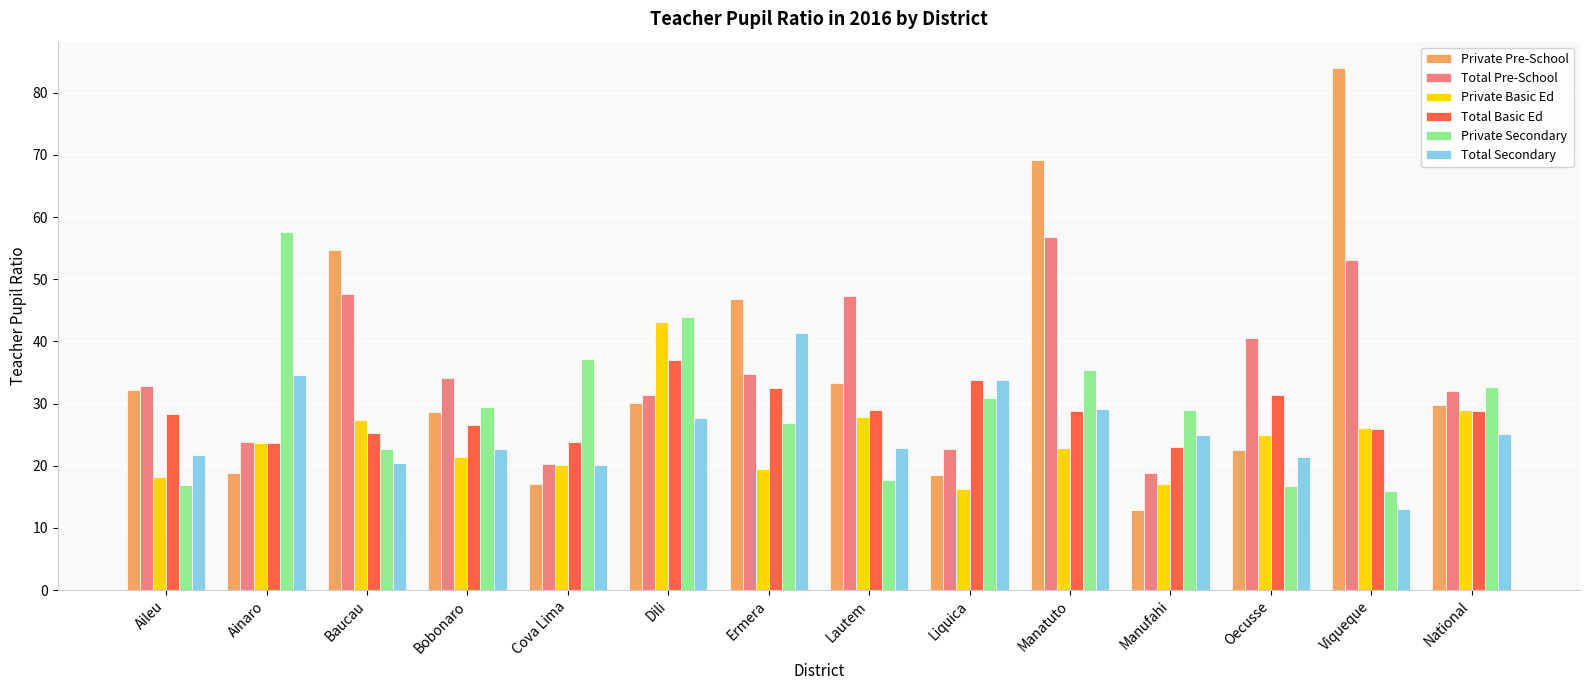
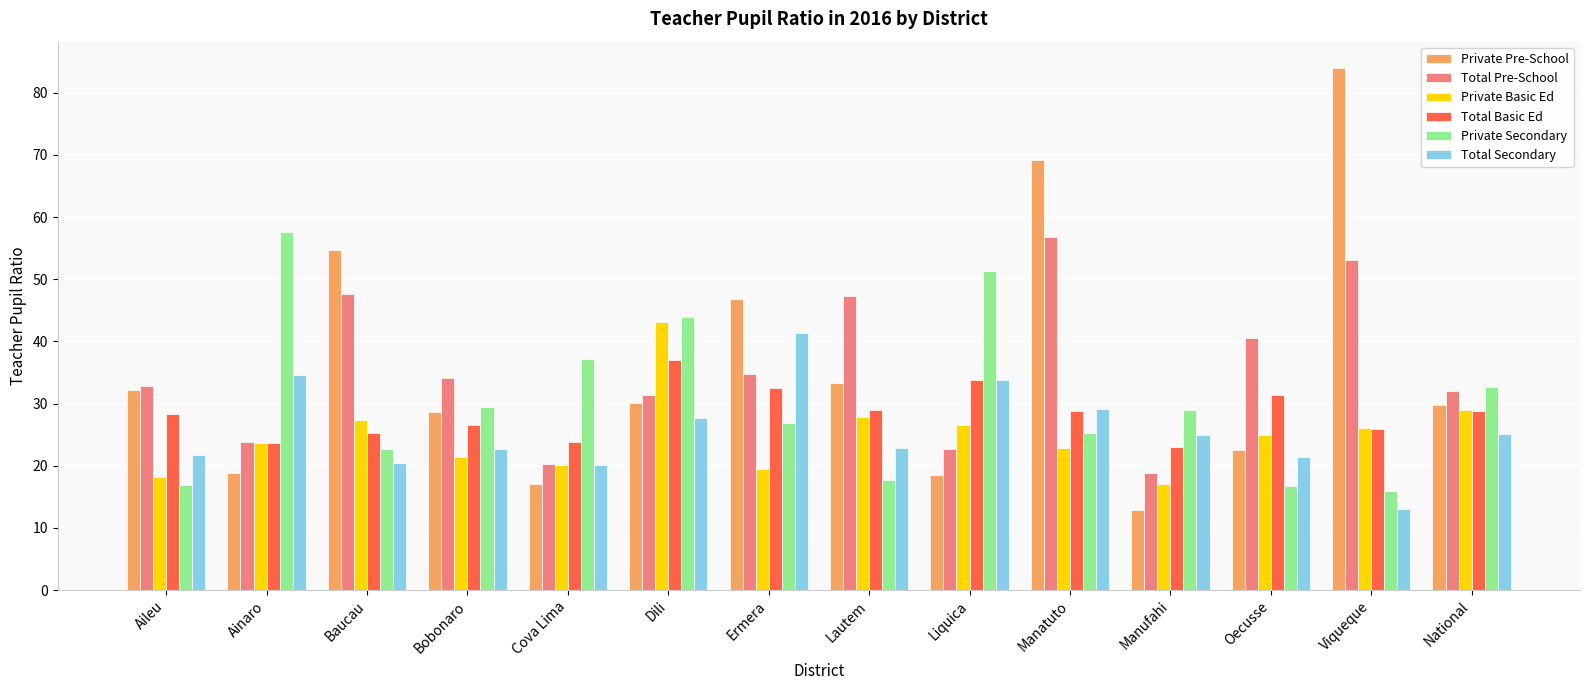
  {
    "Private Basic Ed": {
      "Aileu": 18,
      "Ainaro": 24,
      "Baucau": 27,
      "Bobonaro": 21,
      "Cova Lima": 20,
      "Dili": 43,
      "Ermera": 19,
      "Lautem": 28,
-     "Liquica": 16,
+     "Liquica": 27,
      "Manatuto": 23,
      "Manufahi": 17,
      "Oecusse": 25,
      "Viqueque": 26,
      "National": 29
    },
    "Total Basic Ed": {
      "Aileu": 28,
      "Ainaro": 24,
      "Baucau": 25,
      "Bobonaro": 27,
      "Cova Lima": 24,
      "Dili": 37,
      "Ermera": 33,
      "Lautem": 29,
      "Liquica": 34,
      "Manatuto": 29,
      "Manufahi": 23,
      "Oecusse": 31,
      "Viqueque": 26,
      "National": 29
    },
    "Private Secondary": {
      "Aileu": 17,
      "Ainaro": 58,
      "Baucau": 23,
      "Bobonaro": 29,
      "Cova Lima": 37,
      "Dili": 44,
      "Ermera": 27,
      "Lautem": 18,
-     "Liquica": 31,
-     "Manatuto": 35,
+     "Liquica": 51,
+     "Manatuto": 25,
      "Manufahi": 29,
      "Oecusse": 17,
      "Viqueque": 16,
      "National": 33
    },
    "Total Secondary": {
      "Aileu": 22,
      "Ainaro": 35,
      "Baucau": 20,
      "Bobonaro": 23,
      "Cova Lima": 20,
      "Dili": 28,
      "Ermera": 41,
      "Lautem": 23,
      "Liquica": 34,
      "Manatuto": 29,
      "Manufahi": 25,
      "Oecusse": 21,
      "Viqueque": 13,
      "National": 25
    }
  }
